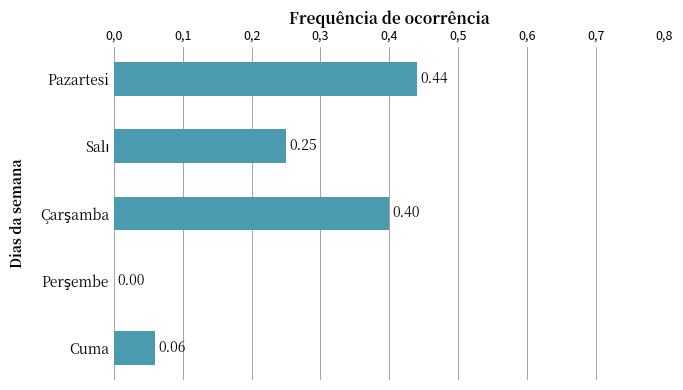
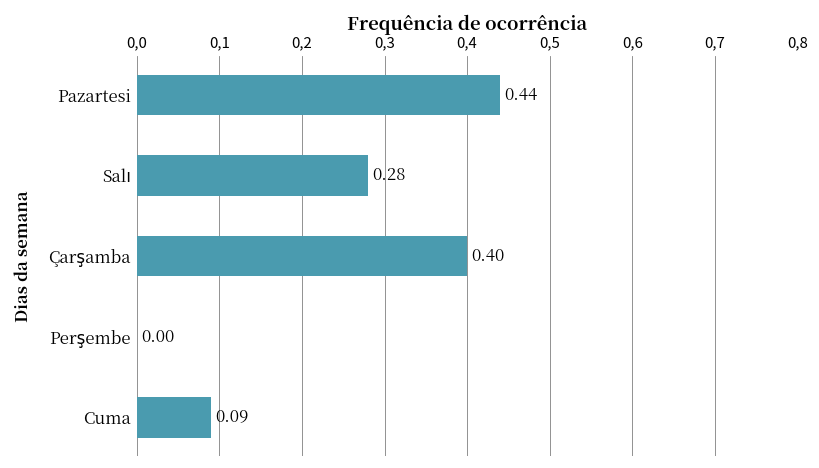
  {
    "Pazartesi": 0.44,
-   "Salı": 0.25,
+   "Salı": 0.28,
    "Çarşamba": 0.40,
    "Perşembe": 0.00,
-   "Cuma": 0.06
+   "Cuma": 0.09
  }
